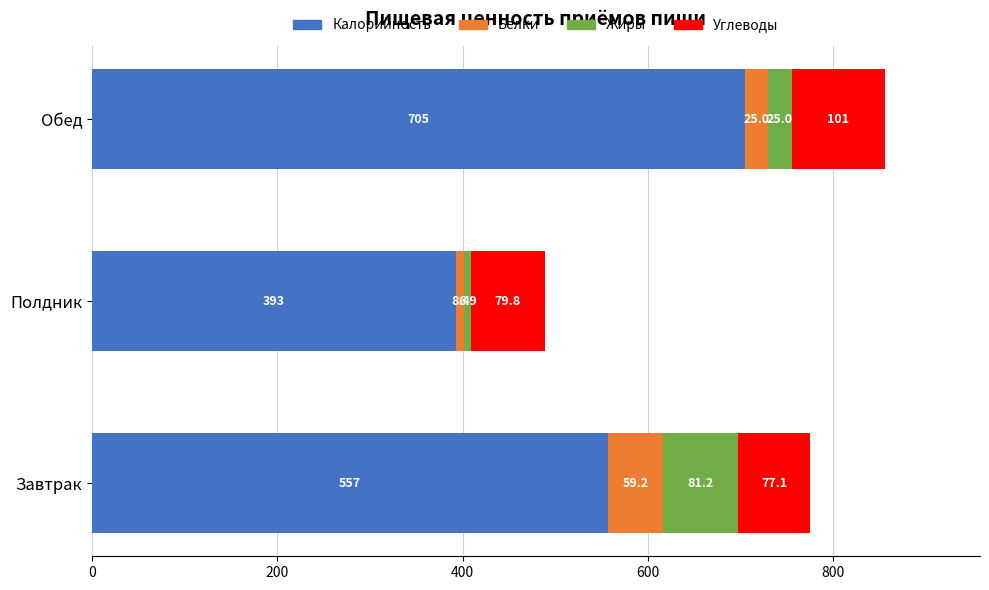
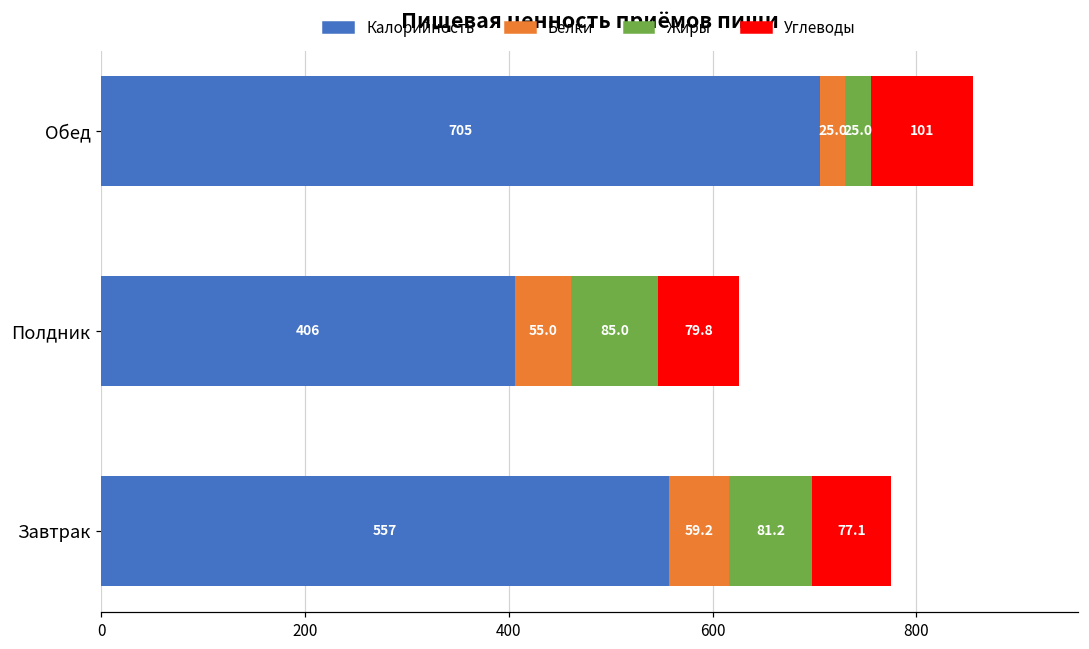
  {
    "Калорийность": {
      "Обед": 705,
-     "Полдник": 393,
+     "Полдник": 406,
      "Завтрак": 557
    },
    "Белки": {
      "Обед": 25.0,
-     "Полдник": 8.4,
+     "Полдник": 55.0,
      "Завтрак": 59.2
    },
    "Жиры": {
      "Обед": 25.0,
-     "Полдник": 6.9,
+     "Полдник": 85.0,
      "Завтрак": 81.2
    },
    "Углеводы": {
      "Обед": 101,
      "Полдник": 79.8,
      "Завтрак": 77.1
    }
  }
